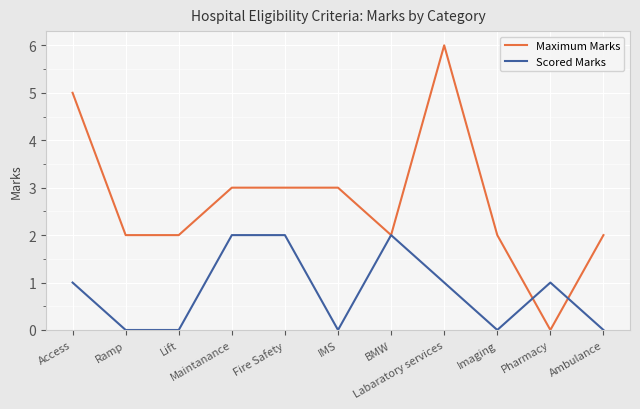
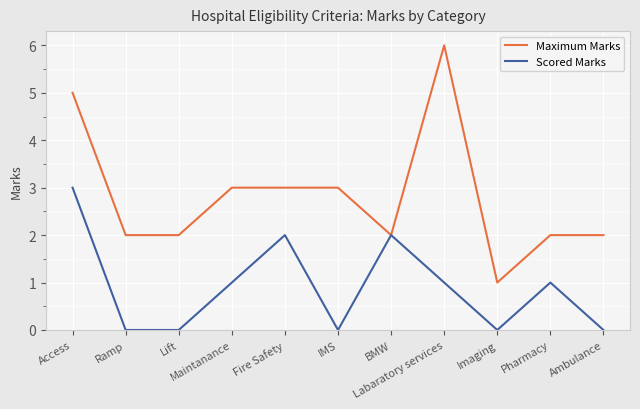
  {
    "Maximum Marks": {
      "Access": 5,
      "Ramp": 2,
      "Lift": 2,
      "Maintanance": 3,
      "Fire Safety": 3,
      "IMS": 3,
      "Labaratory services": 6,
-     "Imaging": 2,
-     "Pharmacy": 0,
+     "Imaging": 1,
+     "Pharmacy": 2,
      "Ambulance": 2
    },
    "Scored Marks": {
-     "Access": 1,
+     "Access": 3,
      "Ramp": 0,
      "Lift": 0,
-     "Maintanance": 2,
+     "Maintanance": 1,
      "Fire Safety": 2,
      "IMS": 0,
      "Labaratory services": 1,
      "Imaging": 0,
      "Pharmacy": 1,
      "Ambulance": 0
    }
  }
